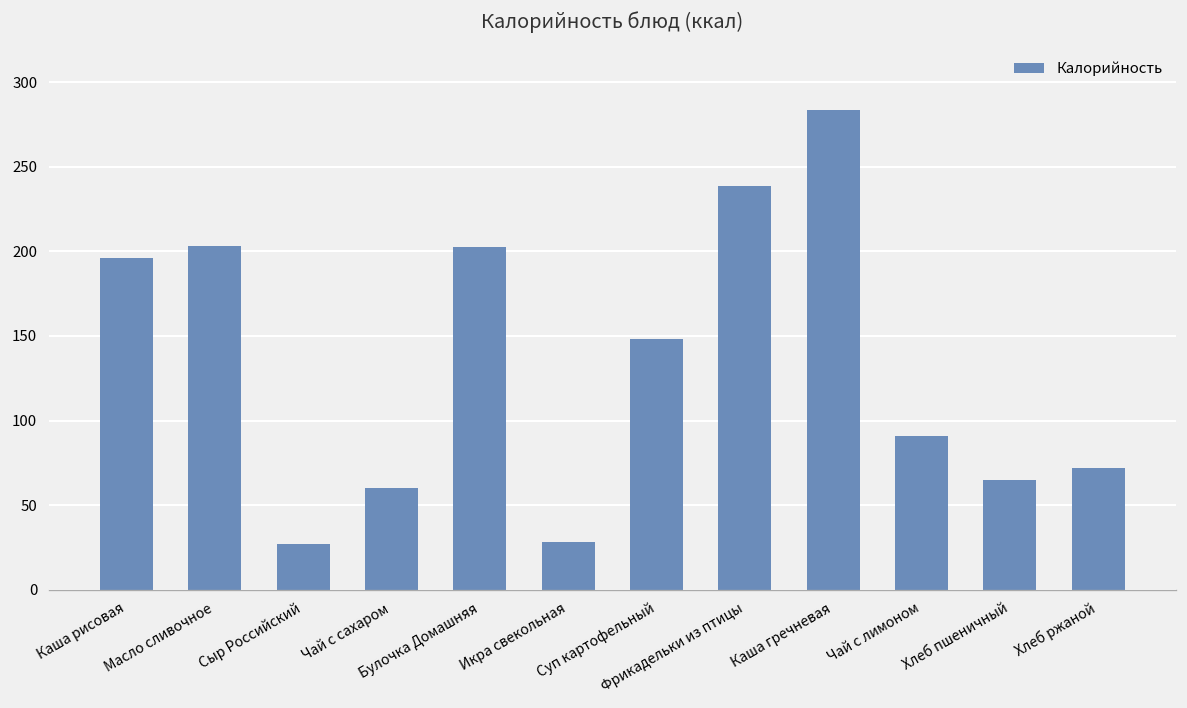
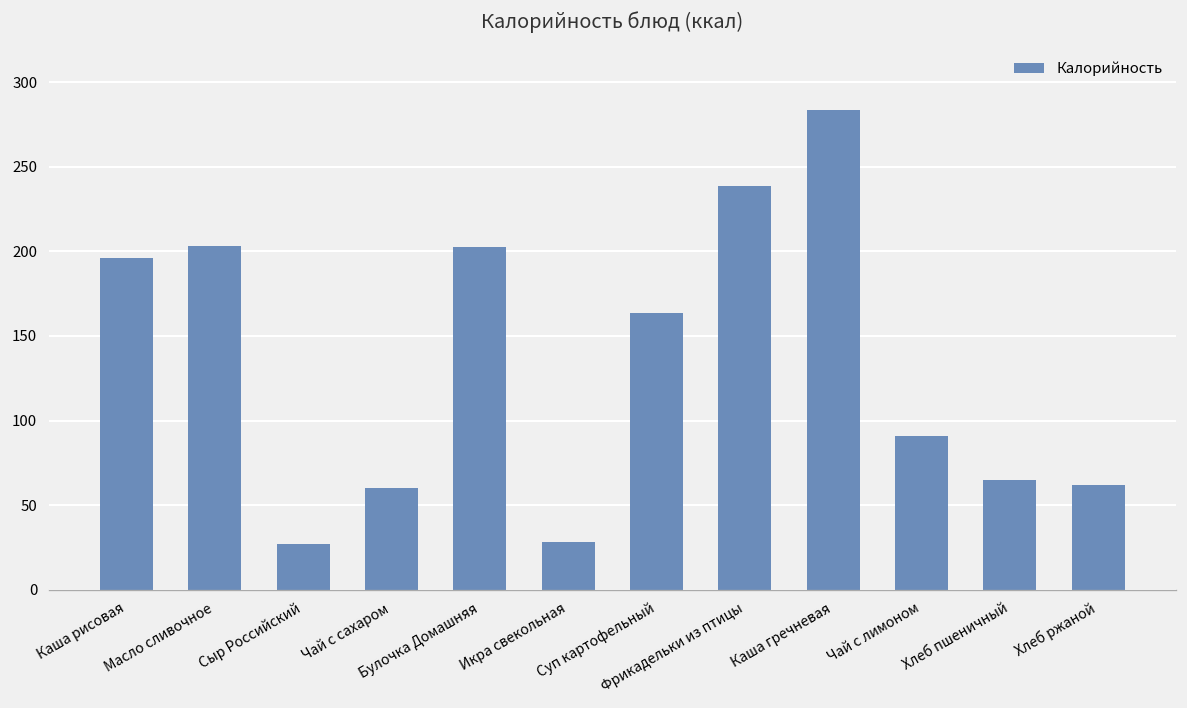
  {
    "Каша рисовая": 196,
    "Масло сливочное": 203,
    "Сыр Российский": 27,
    "Чай с сахаром": 60,
    "Булочка Домашняя": 203,
    "Икра свекольная": 28,
-   "Суп картофельный": 148,
+   "Суп картофельный": 164,
    "Фрикадельки из птицы": 239,
    "Каша гречневая": 284,
    "Чай с лимоном": 91,
    "Хлеб пшеничный": 65,
-   "Хлеб ржаной": 72
+   "Хлеб ржаной": 62
  }
